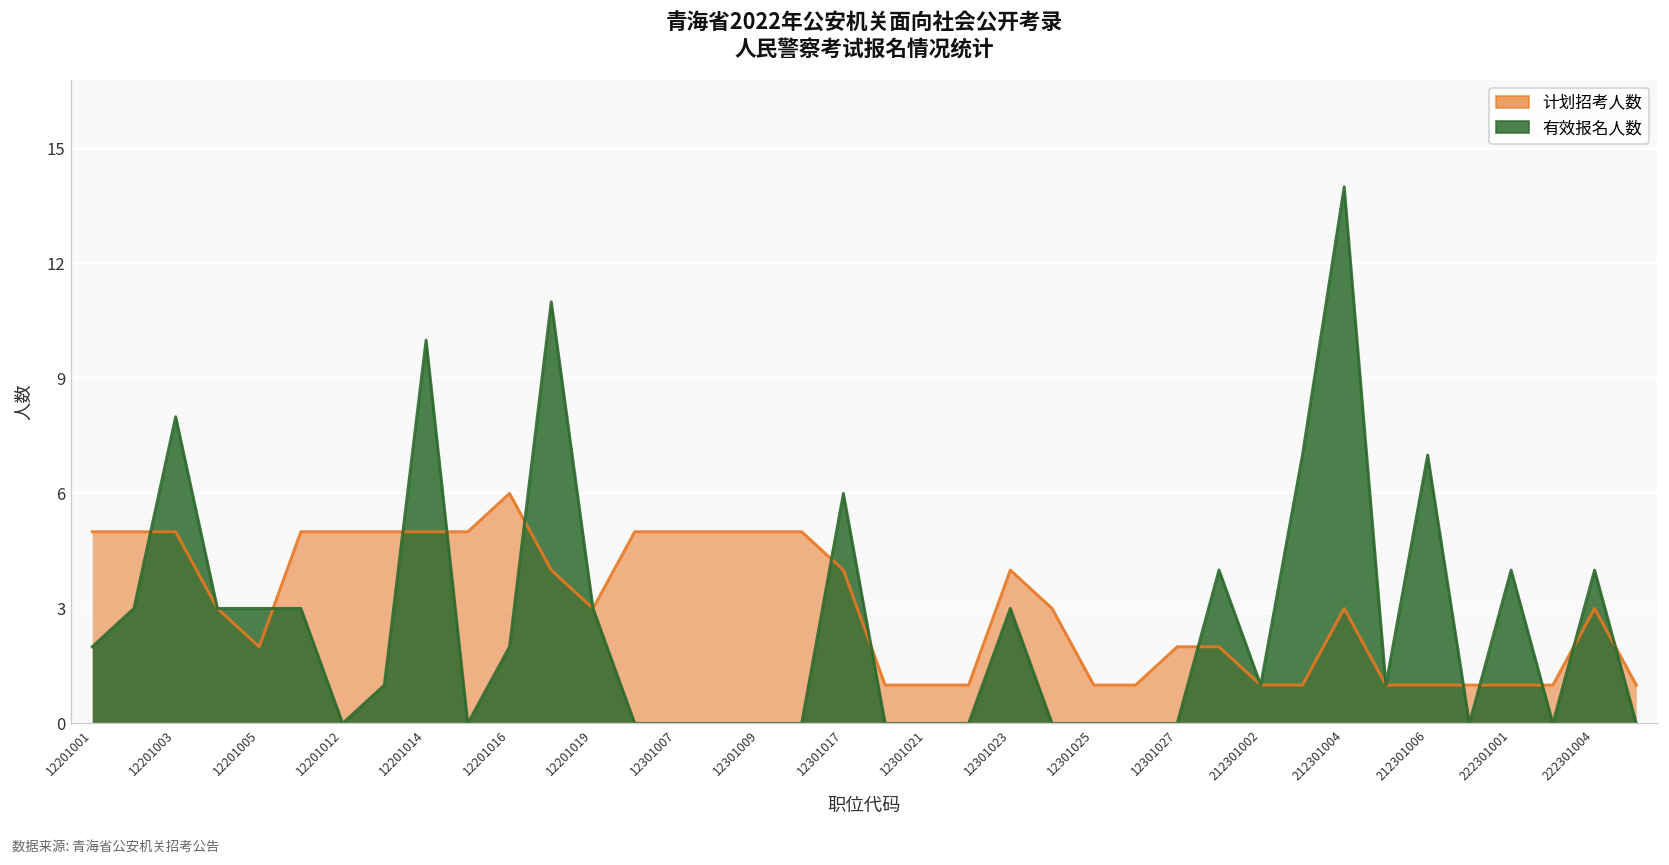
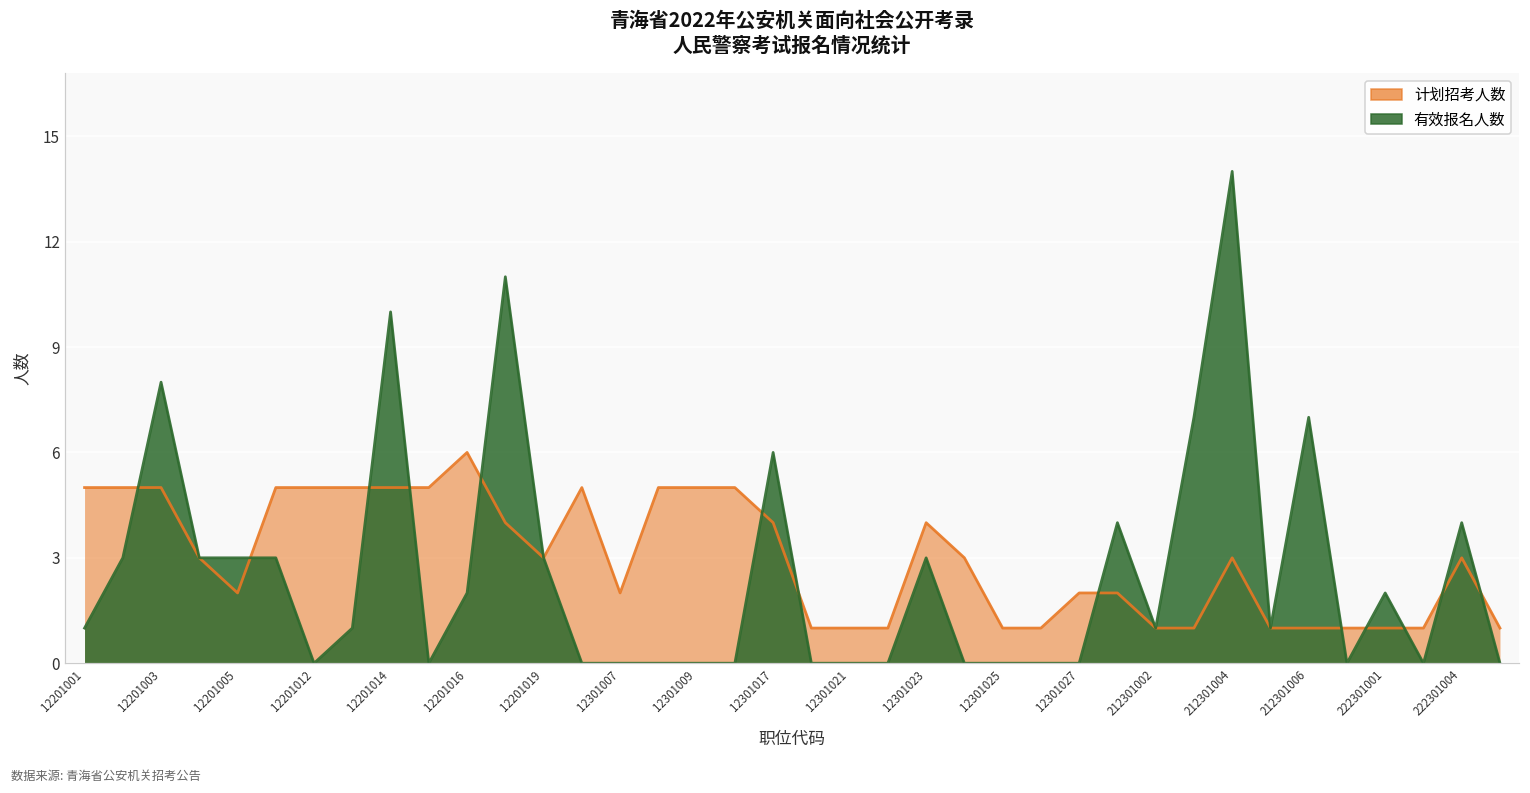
  {
    "计划招考人数": {
      "12201001": 5,
      "12201003": 5,
      "12201005": 2,
      "12201012": 5,
      "12201014": 5,
      "12201016": 6,
-     "12301007": 5,
+     "12301007": 2,
      "12301009": 5,
      "12301017": 4,
      "12301021": 1,
      "12301023": 4,
      "12301025": 1,
      "12301027": 2,
      "212301004": 3,
      "212301006": 1,
      "222301001": 1,
      "222301004": 3
    },
    "有效报名人数": {
-     "12201001": 2,
+     "12201001": 1,
      "12201003": 8,
      "12201005": 3,
      "12201012": 0,
      "12201014": 10,
      "12201016": 2,
      "12301007": 0,
      "12301009": 0,
      "12301017": 6,
      "12301021": 0,
      "12301023": 3,
      "12301025": 0,
      "12301027": 0,
      "212301004": 14,
      "212301006": 7,
-     "222301001": 4,
+     "222301001": 2,
      "222301004": 4
    }
  }
